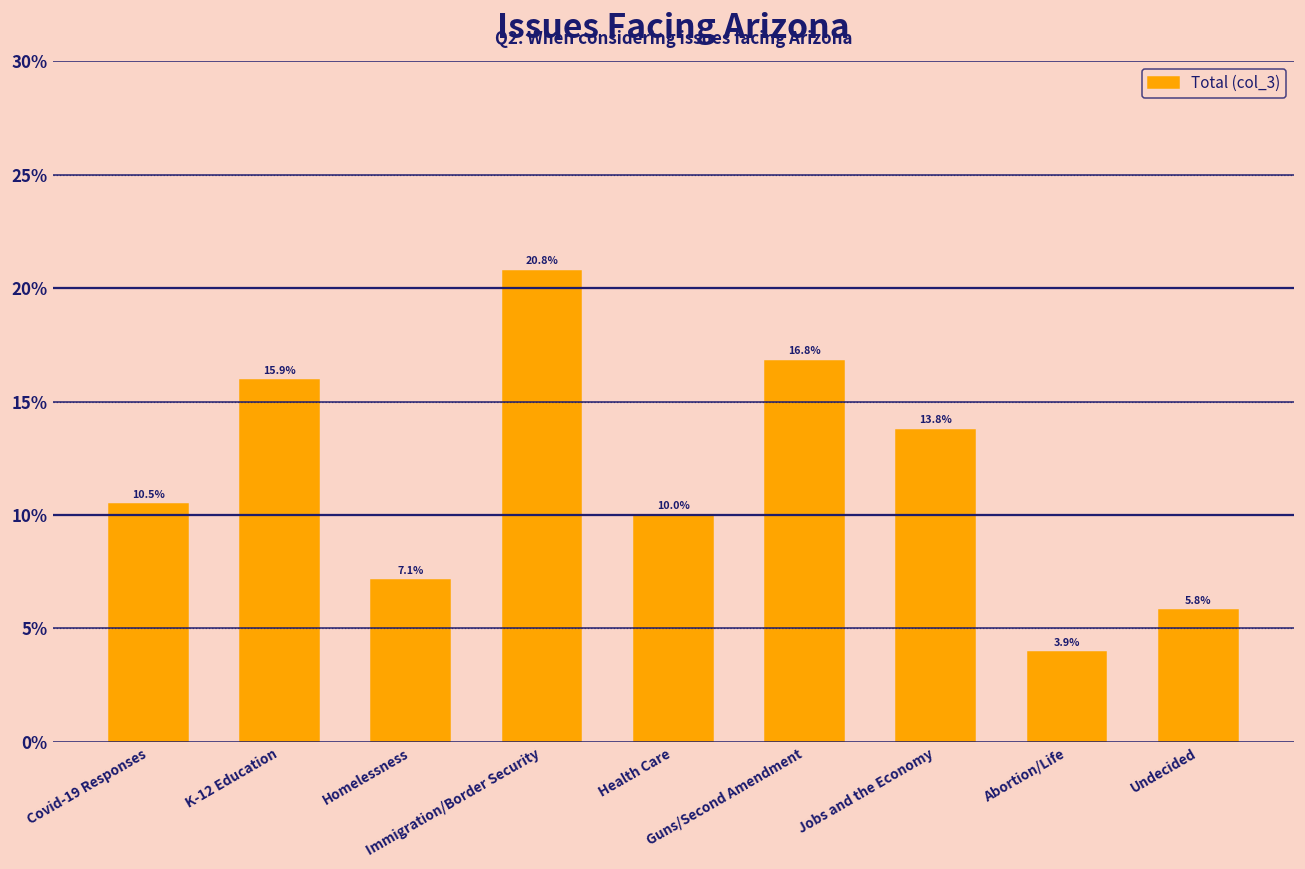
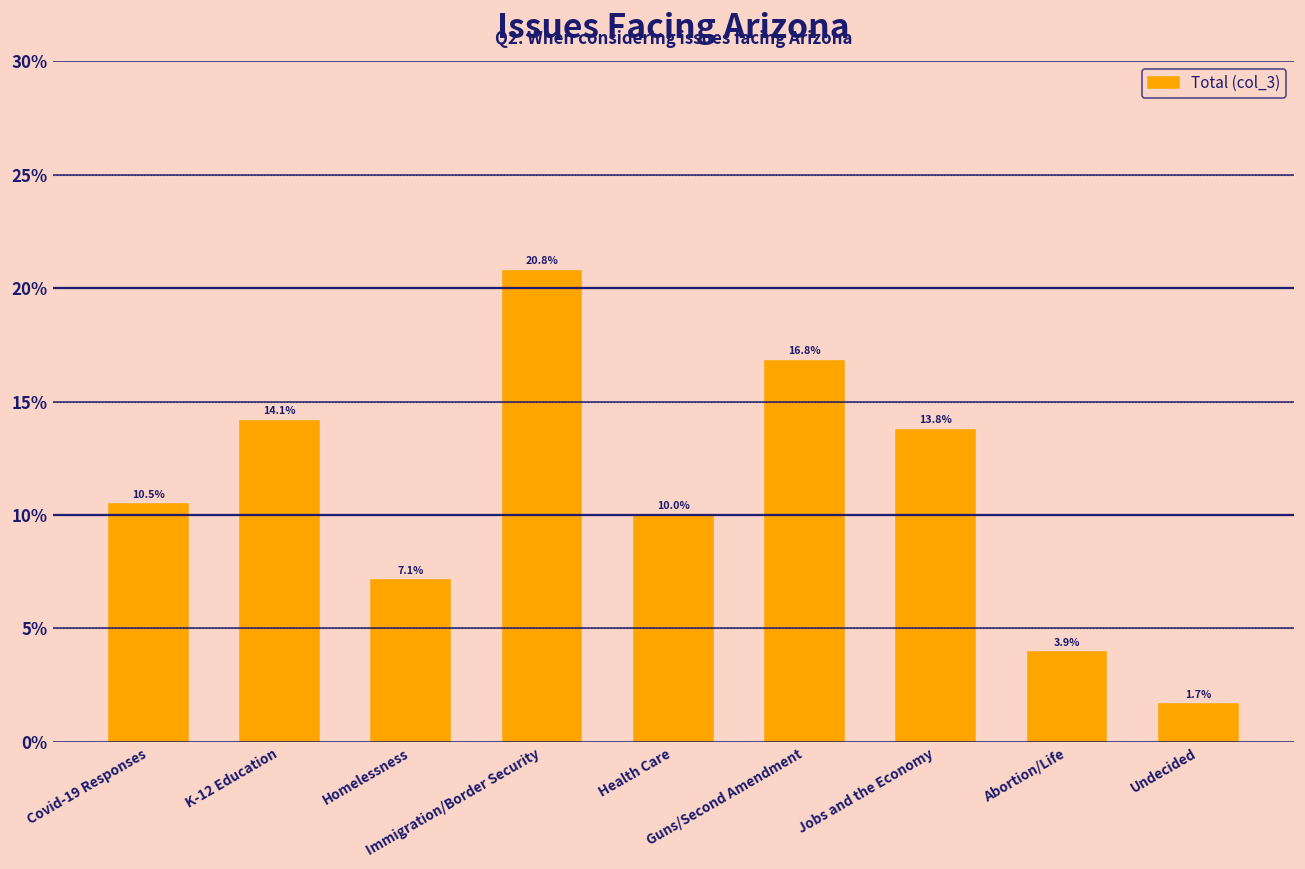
  {
    "Covid-19 Responses": "10.5%",
-   "K-12 Education": "15.9%",
+   "K-12 Education": "14.1%",
    "Homelessness": "7.1%",
    "Immigration/Border Security": "20.8%",
    "Health Care": "10.0%",
    "Guns/Second Amendment": "16.8%",
    "Jobs and the Economy": "13.8%",
    "Abortion/Life": "3.9%",
-   "Undecided": "5.8%"
+   "Undecided": "1.7%"
  }
